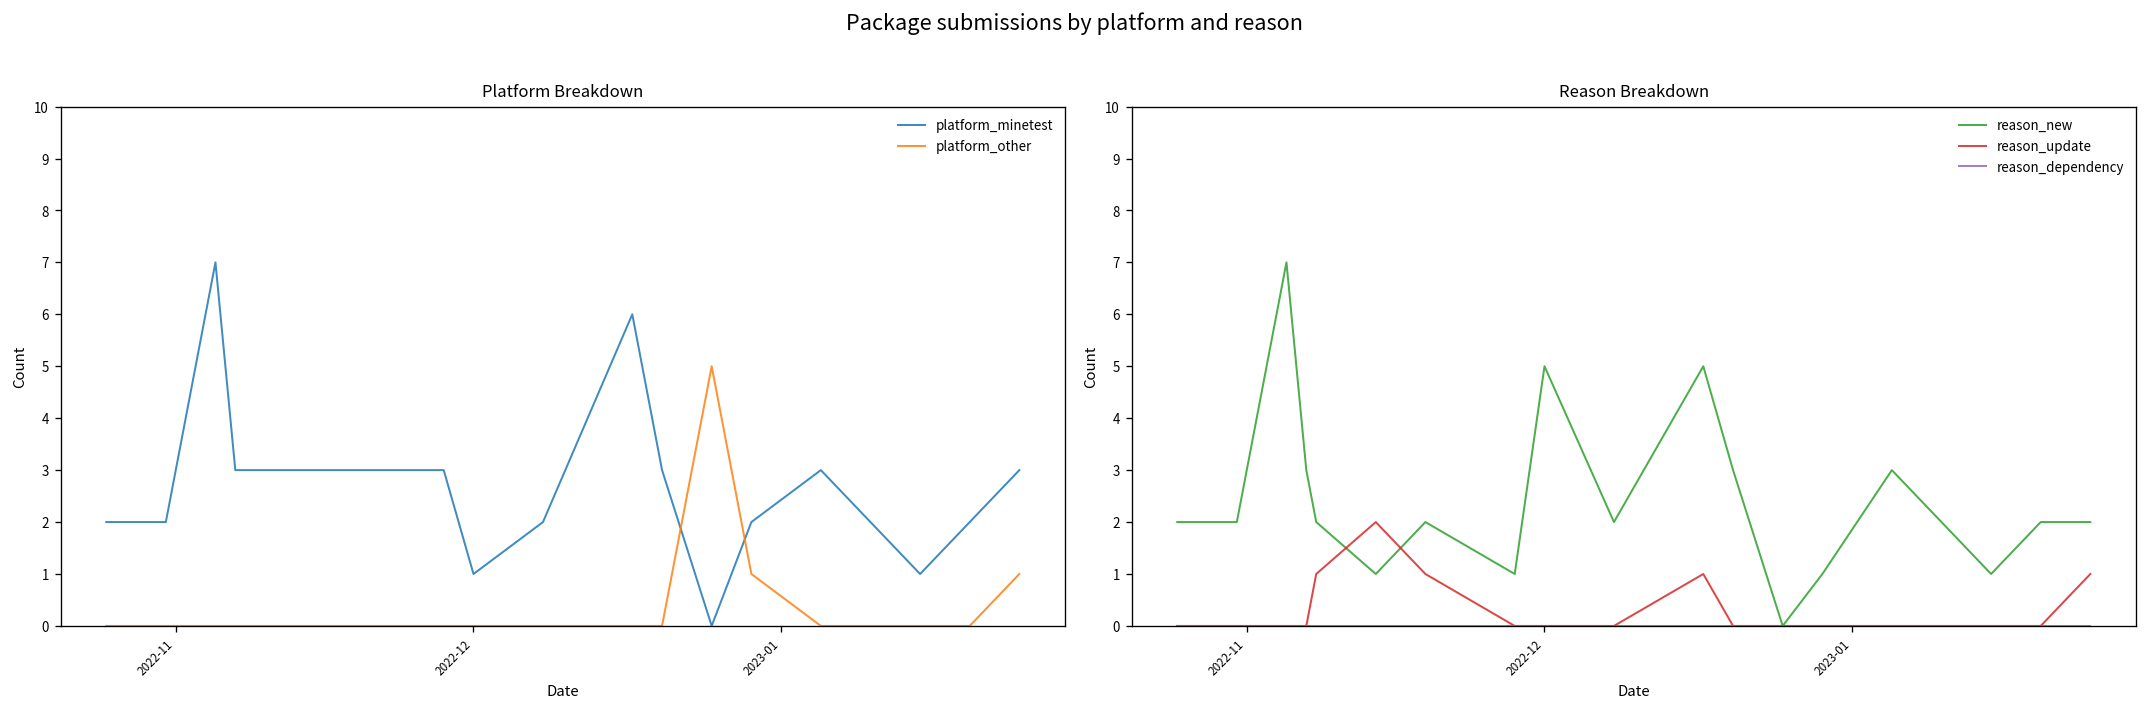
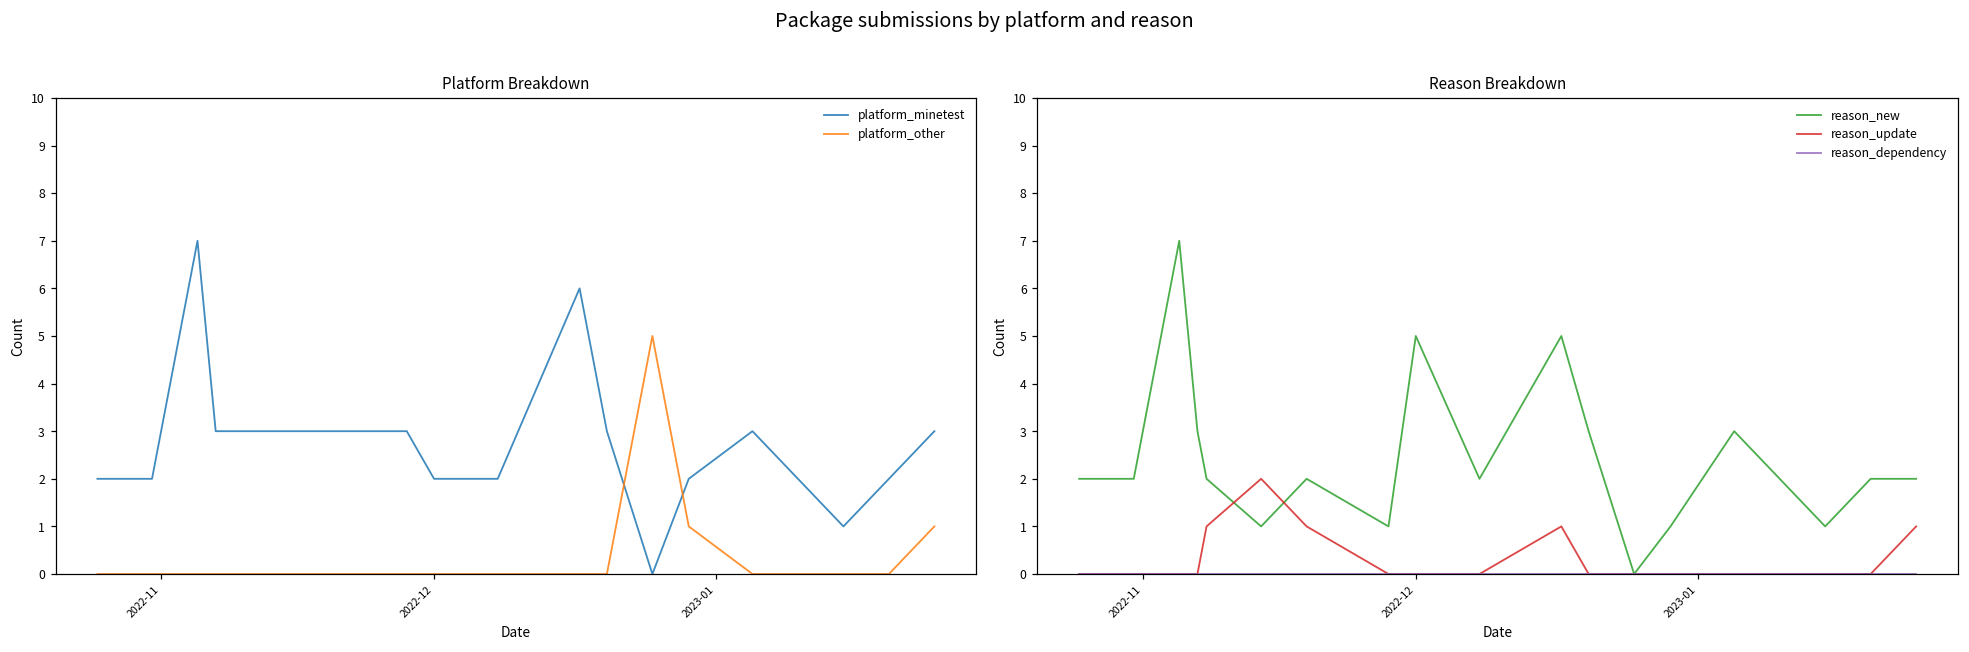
  {
    "Platform Breakdown": {
      "platform_minetest": {
-       "2022-12": 1
+       "2022-12": 2
      },
      "platform_other": {
        "2022-12": 0
      }
    },
    "Reason Breakdown": {
      "reason_new": {
        "2022-12": 5.0
      }
    }
  }
